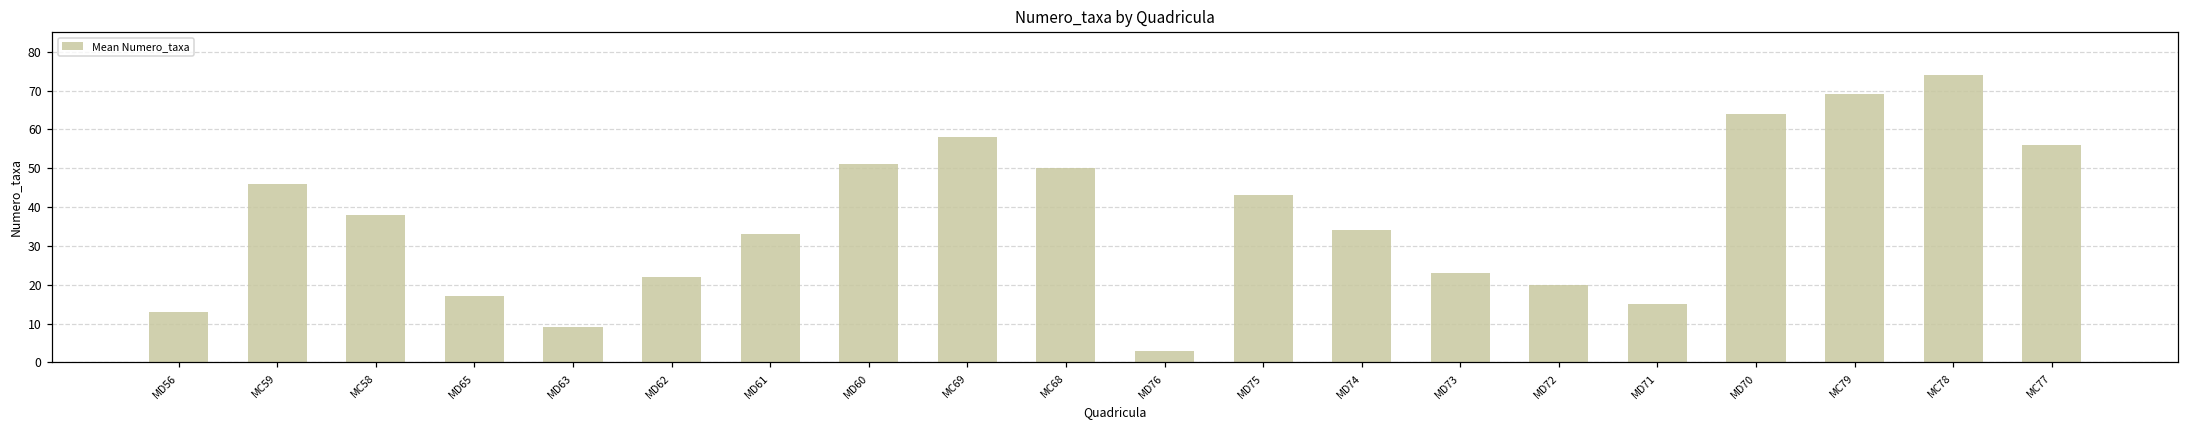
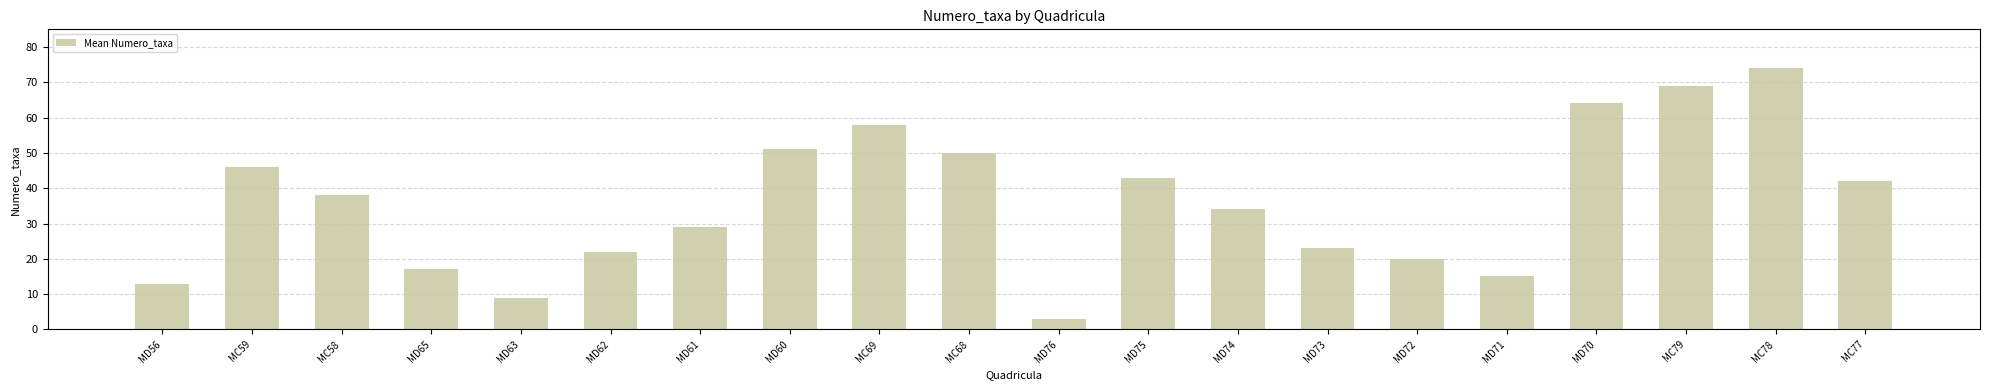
  {
    "MD56": 13,
    "MC59": 46,
    "MC58": 38,
    "MD65": 17,
    "MD63": 9,
    "MD62": 22,
-   "MD61": 33,
+   "MD61": 29,
    "MD60": 51,
    "MC69": 58,
    "MC68": 50,
    "MD76": 3,
    "MD75": 43,
    "MD74": 34,
    "MD73": 23,
    "MD72": 20,
    "MD71": 15,
    "MD70": 64,
    "MC79": 69,
    "MC78": 74,
-   "MC77": 56
+   "MC77": 42
  }
